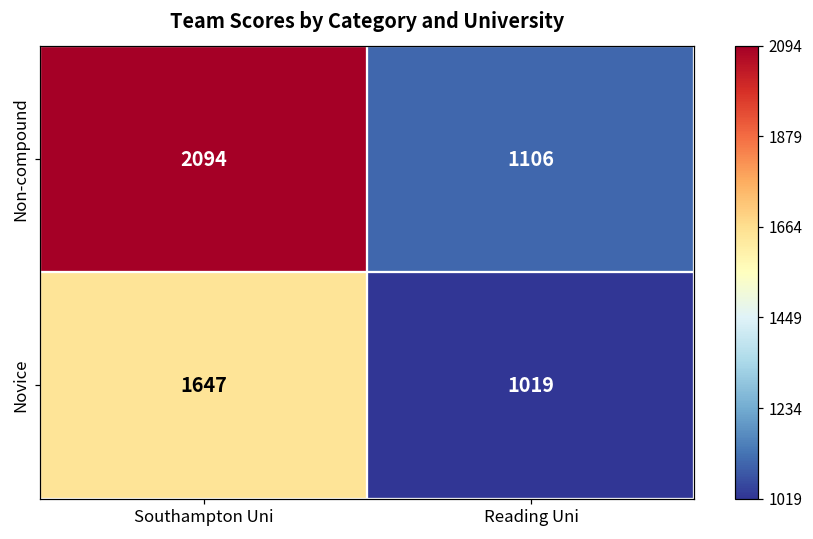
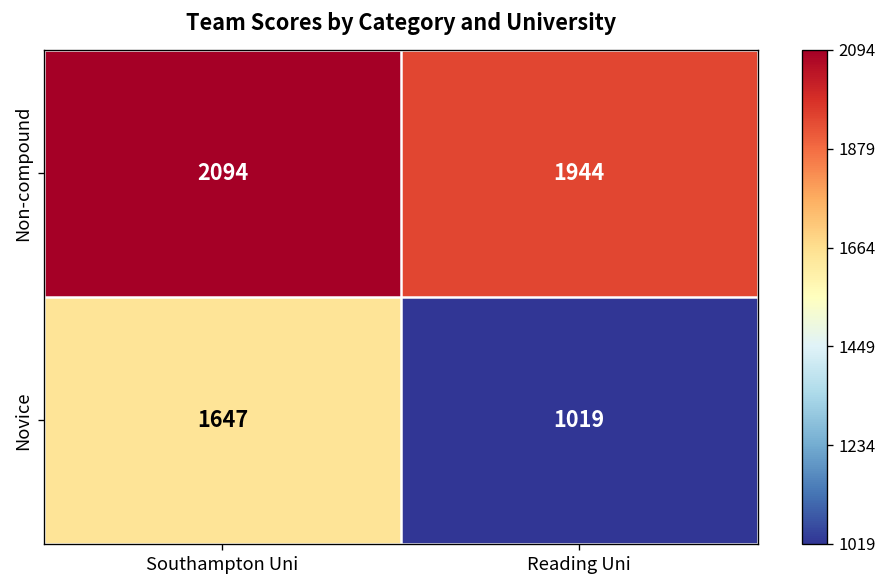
  {
    "Non-compound": {
      "Southampton Uni": 2094,
-     "Reading Uni": 1106
+     "Reading Uni": 1944
    },
    "Novice": {
      "Southampton Uni": 1647,
      "Reading Uni": 1019
    }
  }
